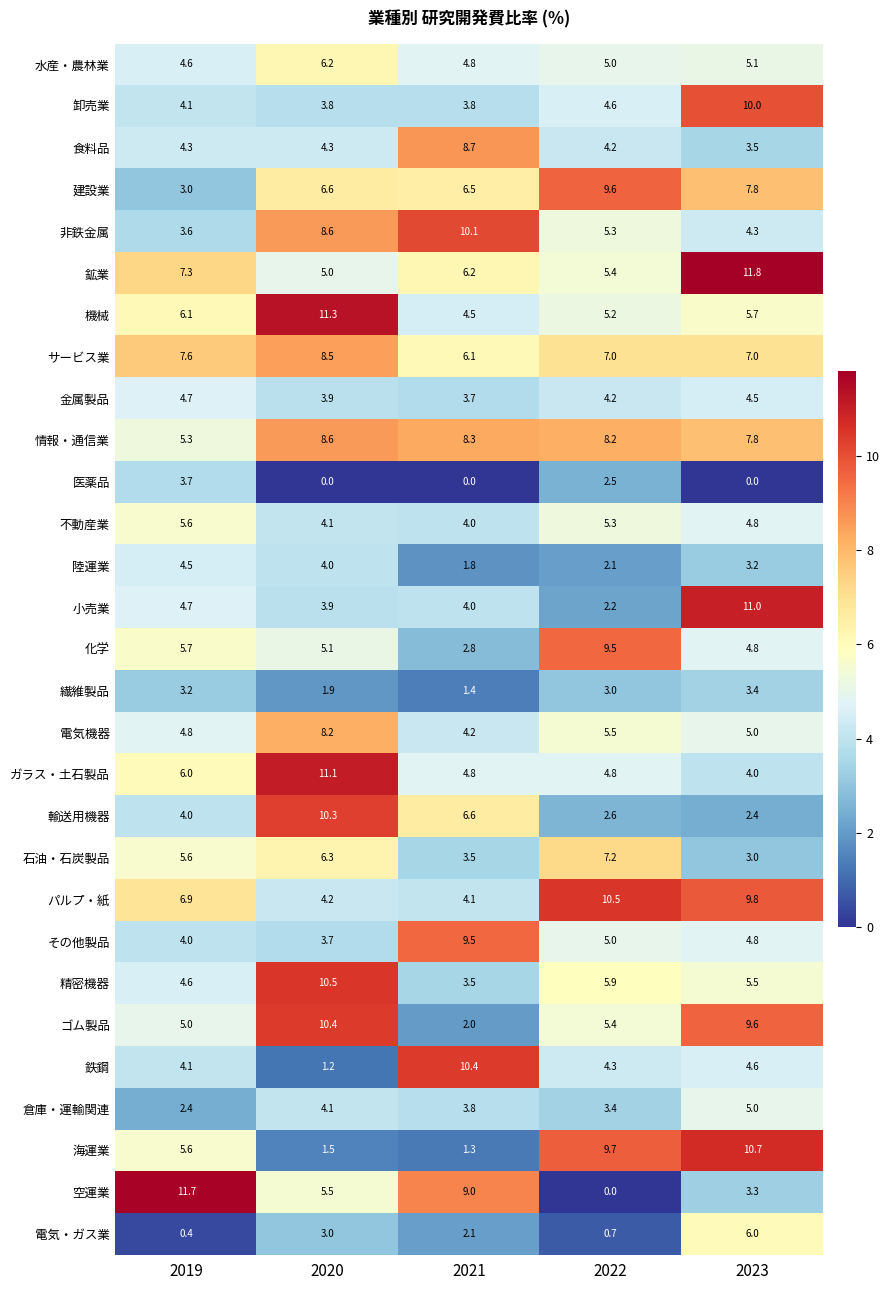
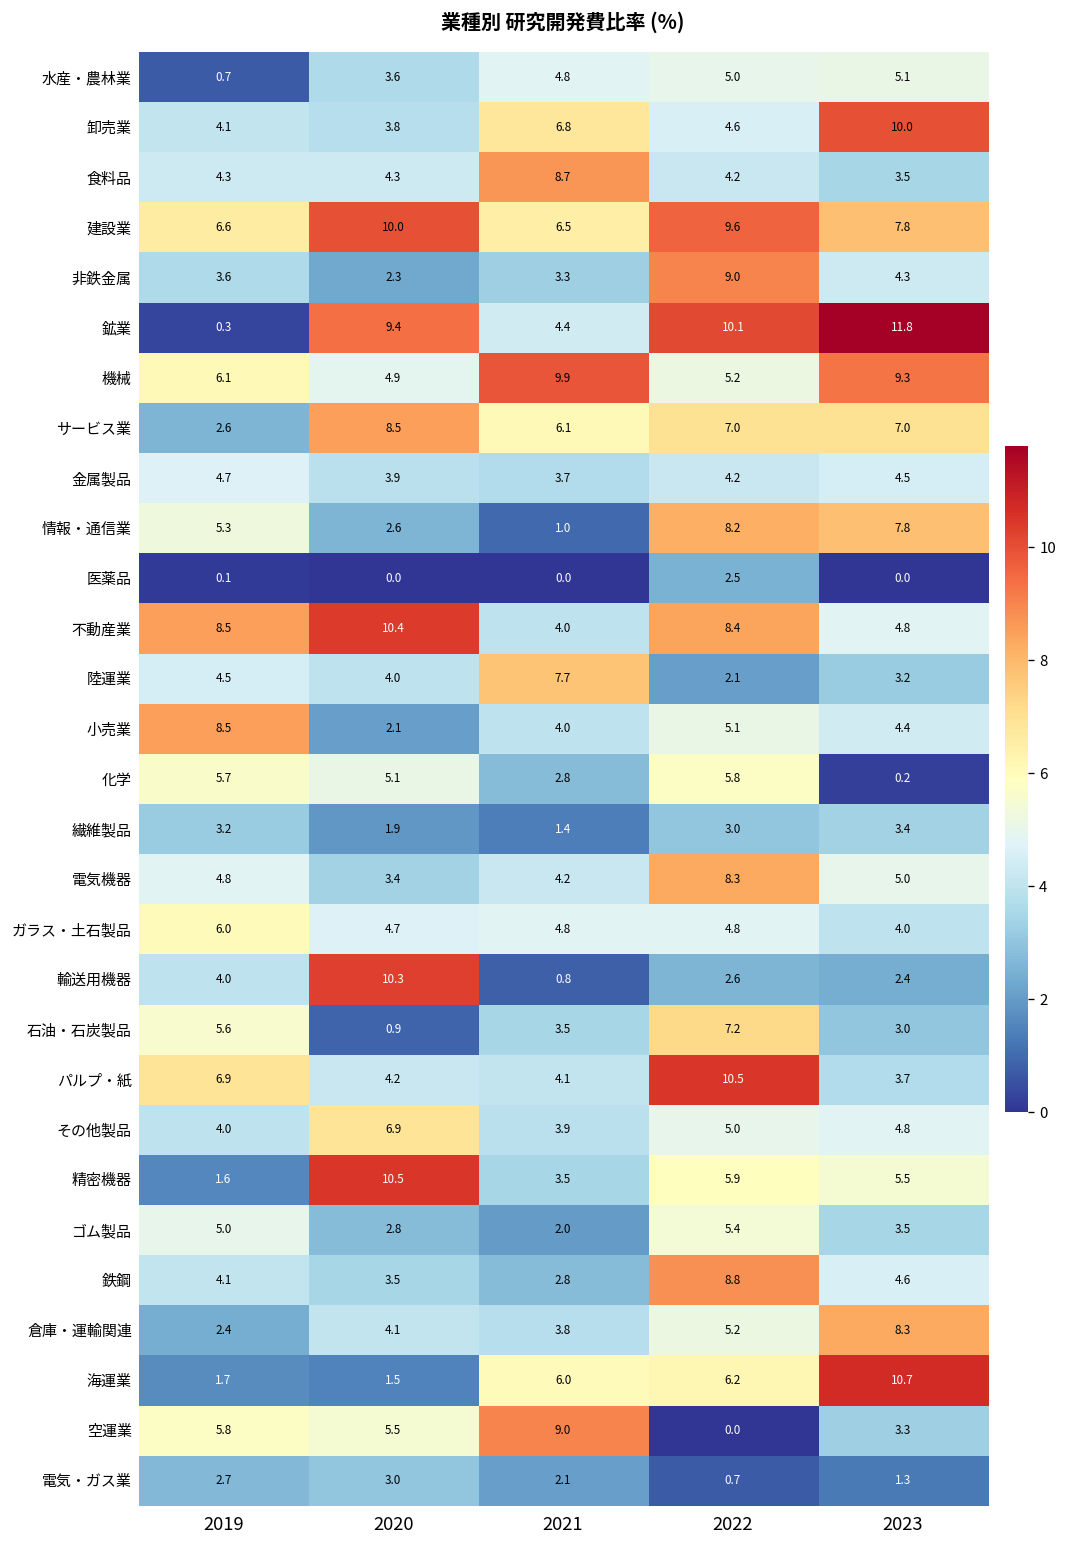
  {
    "水産・農林業": {
-     "2019": 4.6,
-     "2020": 6.2,
+     "2019": 0.7,
+     "2020": 3.6,
      "2021": 4.8,
      "2022": 5.0,
      "2023": 5.1
    },
    "卸売業": {
      "2019": 4.1,
      "2020": 3.8,
-     "2021": 3.8,
+     "2021": 6.8,
      "2022": 4.6,
      "2023": 10.0
    },
    "食料品": {
      "2019": 4.3,
      "2020": 4.3,
      "2021": 8.7,
      "2022": 4.2,
      "2023": 3.5
    },
    "建設業": {
-     "2019": 3.0,
-     "2020": 6.6,
+     "2019": 6.6,
+     "2020": 10.0,
      "2021": 6.5,
      "2022": 9.6,
      "2023": 7.8
    },
    "非鉄金属": {
      "2019": 3.6,
-     "2020": 8.6,
-     "2021": 10.1,
-     "2022": 5.3,
+     "2020": 2.3,
+     "2021": 3.3,
+     "2022": 9.0,
      "2023": 4.3
    },
    "鉱業": {
-     "2019": 7.3,
-     "2020": 5.0,
-     "2021": 6.2,
-     "2022": 5.4,
+     "2019": 0.3,
+     "2020": 9.4,
+     "2021": 4.4,
+     "2022": 10.1,
      "2023": 11.8
    },
    "機械": {
      "2019": 6.1,
-     "2020": 11.3,
-     "2021": 4.5,
+     "2020": 4.9,
+     "2021": 9.9,
      "2022": 5.2,
-     "2023": 5.7
+     "2023": 9.3
    },
    "サービス業": {
-     "2019": 7.6,
+     "2019": 2.6,
      "2020": 8.5,
      "2021": 6.1,
      "2022": 7.0,
      "2023": 7.0
    },
    "金属製品": {
      "2019": 4.7,
      "2020": 3.9,
      "2021": 3.7,
      "2022": 4.2,
      "2023": 4.5
    },
    "情報・通信業": {
      "2019": 5.3,
-     "2020": 8.6,
-     "2021": 8.3,
+     "2020": 2.6,
+     "2021": 1.0,
      "2022": 8.2,
      "2023": 7.8
    },
    "医薬品": {
-     "2019": 3.7,
+     "2019": 0.1,
      "2020": 0.0,
      "2021": 0.0,
      "2022": 2.5,
      "2023": 0.0
    },
    "不動産業": {
-     "2019": 5.6,
-     "2020": 4.1,
+     "2019": 8.5,
+     "2020": 10.4,
      "2021": 4.0,
-     "2022": 5.3,
+     "2022": 8.4,
      "2023": 4.8
    },
    "陸運業": {
      "2019": 4.5,
      "2020": 4.0,
-     "2021": 1.8,
+     "2021": 7.7,
      "2022": 2.1,
      "2023": 3.2
    },
    "小売業": {
-     "2019": 4.7,
-     "2020": 3.9,
+     "2019": 8.5,
+     "2020": 2.1,
      "2021": 4.0,
-     "2022": 2.2,
-     "2023": 11.0
+     "2022": 5.1,
+     "2023": 4.4
    },
    "化学": {
      "2019": 5.7,
      "2020": 5.1,
      "2021": 2.8,
-     "2022": 9.5,
-     "2023": 4.8
+     "2022": 5.8,
+     "2023": 0.2
    },
    "繊維製品": {
      "2019": 3.2,
      "2020": 1.9,
      "2021": 1.4,
      "2022": 3.0,
      "2023": 3.4
    },
    "電気機器": {
      "2019": 4.8,
-     "2020": 8.2,
+     "2020": 3.4,
      "2021": 4.2,
-     "2022": 5.5,
+     "2022": 8.3,
      "2023": 5.0
    },
    "ガラス・土石製品": {
      "2019": 6.0,
-     "2020": 11.1,
+     "2020": 4.7,
      "2021": 4.8,
      "2022": 4.8,
      "2023": 4.0
    },
    "輸送用機器": {
      "2019": 4.0,
      "2020": 10.3,
-     "2021": 6.6,
+     "2021": 0.8,
      "2022": 2.6,
      "2023": 2.4
    },
    "石油・石炭製品": {
      "2019": 5.6,
-     "2020": 6.3,
+     "2020": 0.9,
      "2021": 3.5,
      "2022": 7.2,
      "2023": 3.0
    },
    "パルプ・紙": {
      "2019": 6.9,
      "2020": 4.2,
      "2021": 4.1,
      "2022": 10.5,
-     "2023": 9.8
+     "2023": 3.7
    },
    "その他製品": {
      "2019": 4.0,
-     "2020": 3.7,
-     "2021": 9.5,
+     "2020": 6.9,
+     "2021": 3.9,
      "2022": 5.0,
      "2023": 4.8
    },
    "精密機器": {
-     "2019": 4.6,
+     "2019": 1.6,
      "2020": 10.5,
      "2021": 3.5,
      "2022": 5.9,
      "2023": 5.5
    },
    "ゴム製品": {
      "2019": 5.0,
-     "2020": 10.4,
+     "2020": 2.8,
      "2021": 2.0,
      "2022": 5.4,
-     "2023": 9.6
+     "2023": 3.5
    },
    "鉄鋼": {
      "2019": 4.1,
-     "2020": 1.2,
-     "2021": 10.4,
-     "2022": 4.3,
+     "2020": 3.5,
+     "2021": 2.8,
+     "2022": 8.8,
      "2023": 4.6
    },
    "倉庫・運輸関連": {
      "2019": 2.4,
      "2020": 4.1,
      "2021": 3.8,
-     "2022": 3.4,
-     "2023": 5.0
+     "2022": 5.2,
+     "2023": 8.3
    },
    "海運業": {
-     "2019": 5.6,
+     "2019": 1.7,
      "2020": 1.5,
-     "2021": 1.3,
-     "2022": 9.7,
+     "2021": 6.0,
+     "2022": 6.2,
      "2023": 10.7
    },
    "空運業": {
-     "2019": 11.7,
+     "2019": 5.8,
      "2020": 5.5,
      "2021": 9.0,
      "2022": 0.0,
      "2023": 3.3
    },
    "電気・ガス業": {
-     "2019": 0.4,
+     "2019": 2.7,
      "2020": 3.0,
      "2021": 2.1,
      "2022": 0.7,
-     "2023": 6.0
+     "2023": 1.3
    }
  }
